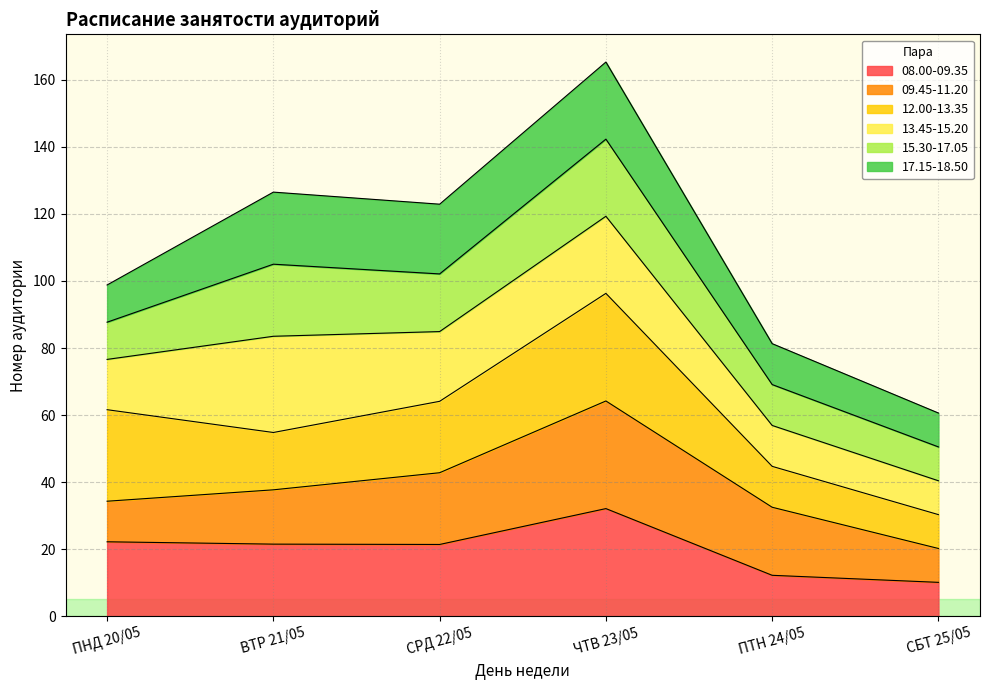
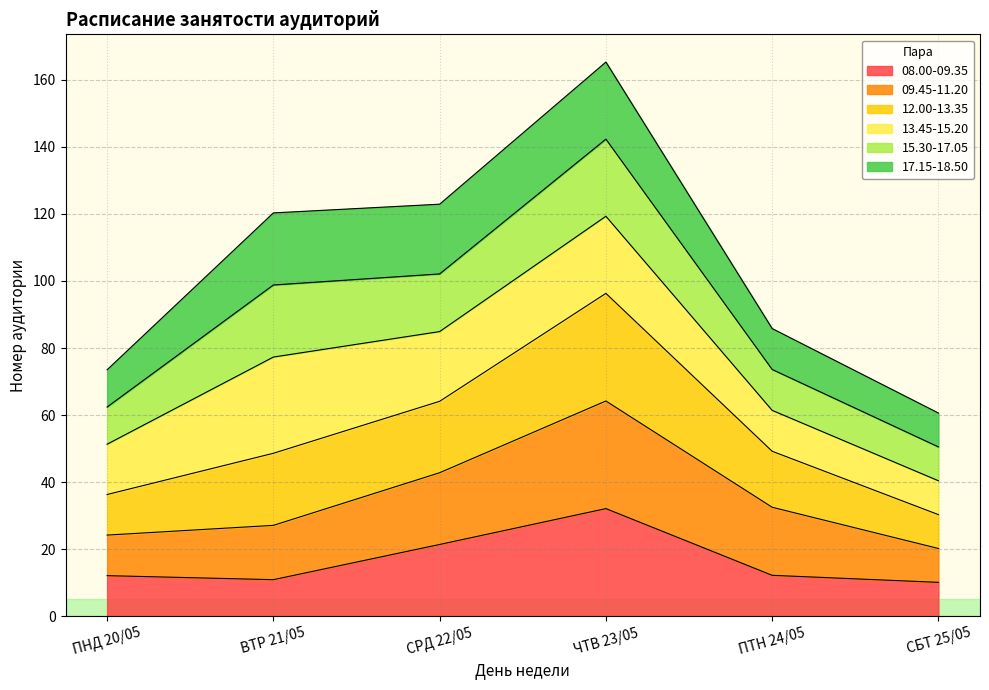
  {
    "08.00-09.35": {
-     "ПНД 20/05": 22,
-     "ВТР 21/05": 22,
+     "ПНД 20/05": 12,
+     "ВТР 21/05": 11,
      "СРД 22/05": 21,
      "ЧТВ 23/05": 32,
      "ПТН 24/05": 12,
      "СБТ 25/05": 10
    },
    "09.45-11.20": {
      "ПНД 20/05": 12,
      "ВТР 21/05": 16,
      "СРД 22/05": 21,
      "ЧТВ 23/05": 32,
      "ПТН 24/05": 20,
      "СБТ 25/05": 10
    },
    "12.00-13.35": {
-     "ПНД 20/05": 27,
-     "ВТР 21/05": 17,
+     "ПНД 20/05": 12,
+     "ВТР 21/05": 22,
      "СРД 22/05": 21,
      "ЧТВ 23/05": 32,
-     "ПТН 24/05": 12,
+     "ПТН 24/05": 17,
      "СБТ 25/05": 10
    },
    "13.45-15.20": {
      "ПНД 20/05": 15,
      "ВТР 21/05": 29,
      "СРД 22/05": 21,
      "ЧТВ 23/05": 23,
      "ПТН 24/05": 12,
      "СБТ 25/05": 10
    },
    "15.30-17.05": {
      "ПНД 20/05": 11,
      "ВТР 21/05": 22,
      "СРД 22/05": 17,
      "ЧТВ 23/05": 23,
      "ПТН 24/05": 12,
      "СБТ 25/05": 10
    },
    "17.15-18.50": {
      "ПНД 20/05": 11,
      "ВТР 21/05": 22,
      "СРД 22/05": 21,
      "ЧТВ 23/05": 23,
      "ПТН 24/05": 12,
      "СБТ 25/05": 10
    }
  }
